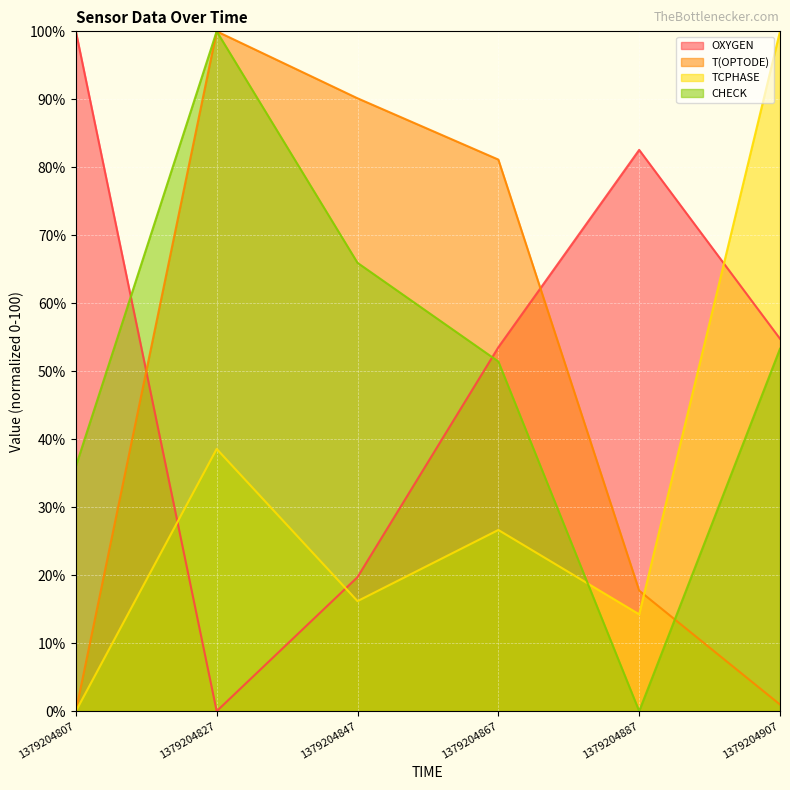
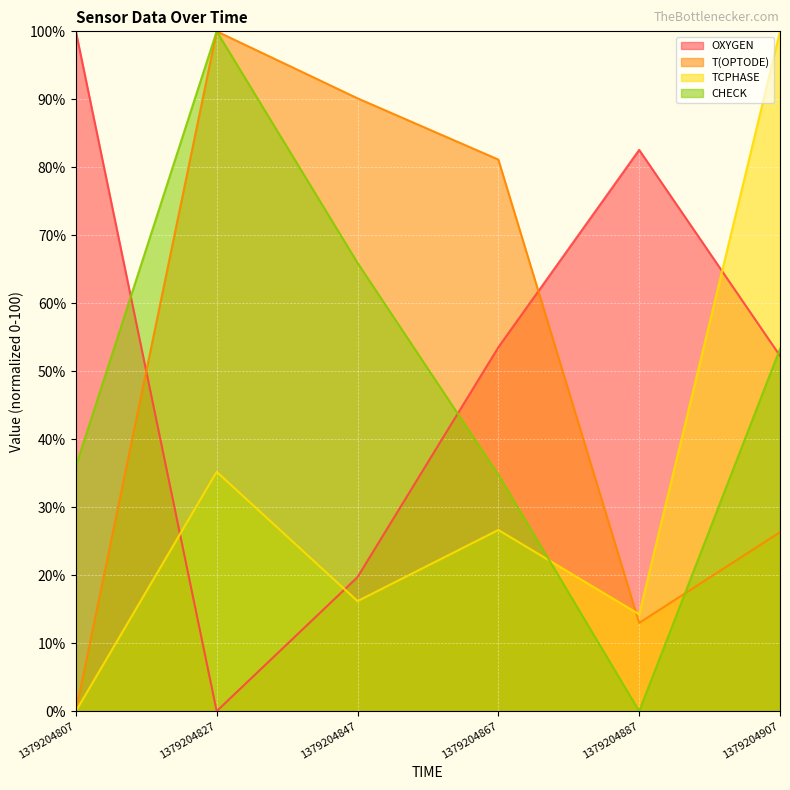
  {
    "OXYGEN": {
      "1379204807": "100%",
      "1379204827": "0%",
      "1379204847": "20%",
      "1379204867": "54%",
      "1379204887": "83%",
-     "1379204907": "55%"
+     "1379204907": "52%"
    },
    "T(OPTODE)": {
      "1379204847": "90%",
      "1379204867": "81%",
-     "1379204887": "18%",
-     "1379204907": "1%"
+     "1379204887": "13%",
+     "1379204907": "26%"
    },
    "TCPHASE": {
-     "1379204827": "39%",
+     "1379204827": "35%",
      "1379204847": "16%",
      "1379204867": "27%",
      "1379204887": "14%",
      "1379204907": "100%"
    },
    "CHECK": {
      "1379204807": "36%",
      "1379204847": "66%",
-     "1379204867": "51%",
+     "1379204867": "35%",
      "1379204887": "0%",
      "1379204907": "53%"
    }
  }
